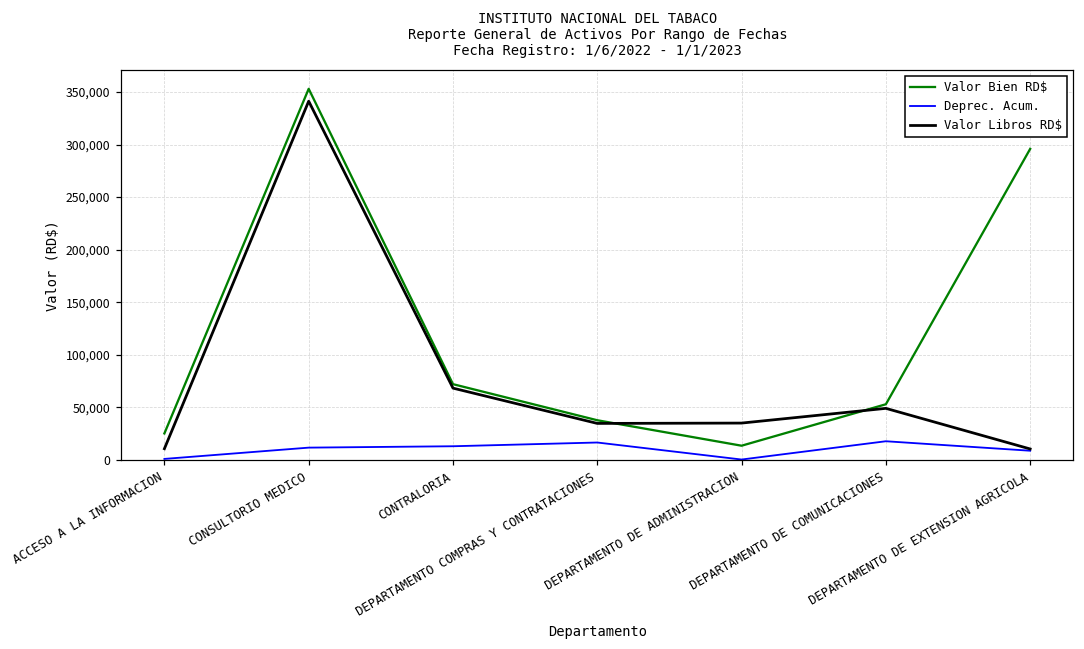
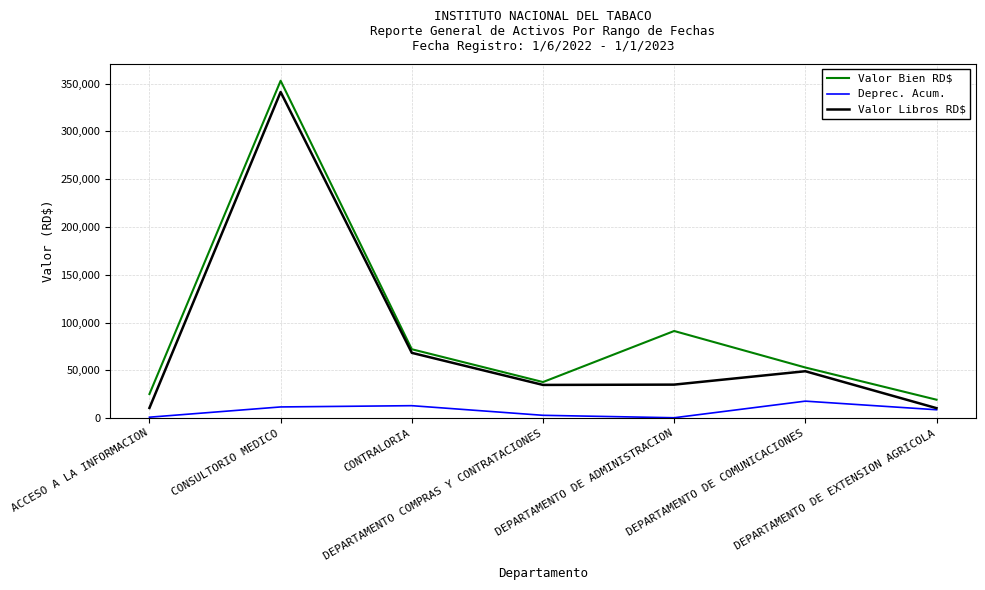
  {
    "Valor Bien RD$": {
      "ACCESO A LA INFORMACION": "30,000",
      "CONSULTORIO MEDICO": "350,000",
      "CONTRALORIA": "70,000",
      "DEPARTAMENTO COMPRAS Y CONTRATACIONES": "40,000",
-     "DEPARTAMENTO DE ADMINISTRACION": "10,000",
+     "DEPARTAMENTO DE ADMINISTRACION": "90,000",
      "DEPARTAMENTO DE COMUNICACIONES": "50,000",
-     "DEPARTAMENTO DE EXTENSION AGRICOLA": "300,000"
+     "DEPARTAMENTO DE EXTENSION AGRICOLA": "20,000"
    },
    "Deprec. Acum.": {
      "ACCESO A LA INFORMACION": "0",
      "CONSULTORIO MEDICO": "10,000",
      "CONTRALORIA": "10,000",
-     "DEPARTAMENTO COMPRAS Y CONTRATACIONES": "20,000",
+     "DEPARTAMENTO COMPRAS Y CONTRATACIONES": "0",
      "DEPARTAMENTO DE ADMINISTRACION": "0",
      "DEPARTAMENTO DE COMUNICACIONES": "20,000"
    },
    "Valor Libros RD$": {
      "ACCESO A LA INFORMACION": "10,000",
      "CONSULTORIO MEDICO": "340,000",
      "CONTRALORIA": "70,000",
      "DEPARTAMENTO COMPRAS Y CONTRATACIONES": "30,000",
      "DEPARTAMENTO DE ADMINISTRACION": "40,000",
      "DEPARTAMENTO DE COMUNICACIONES": "50,000"
    }
  }
